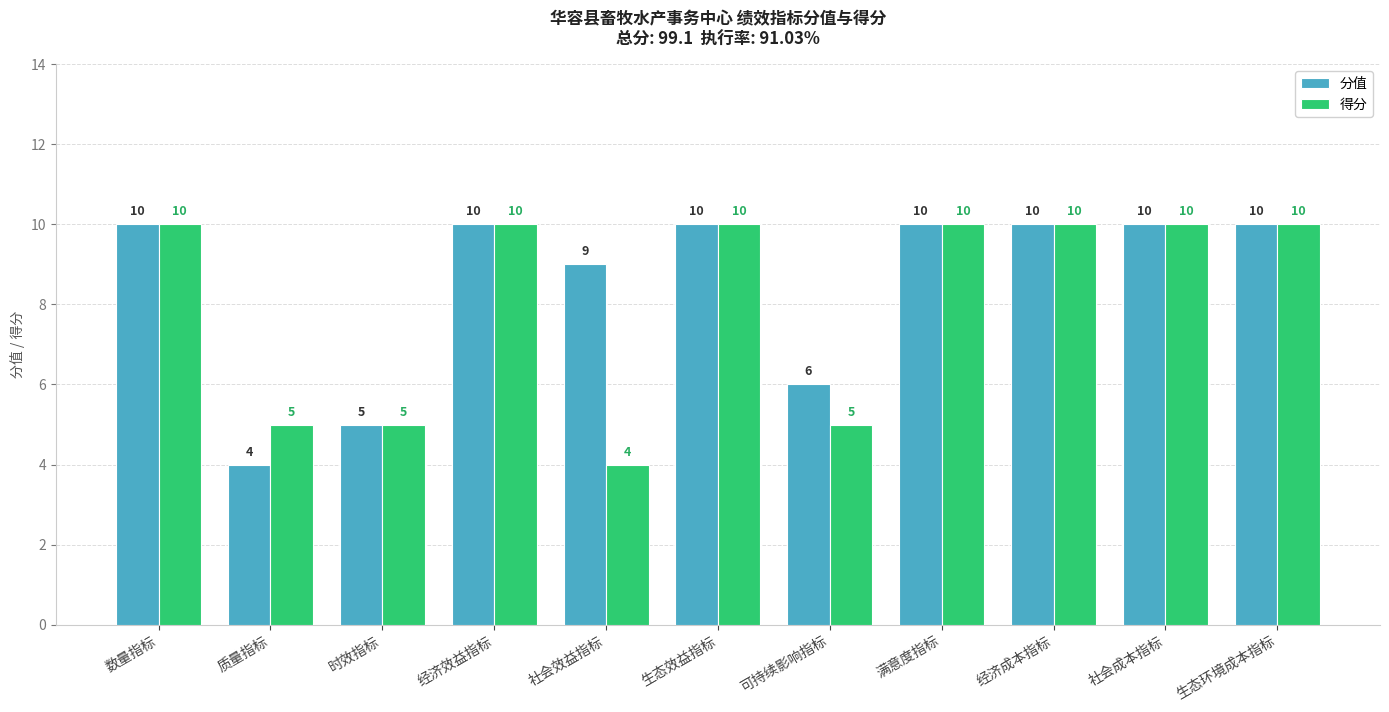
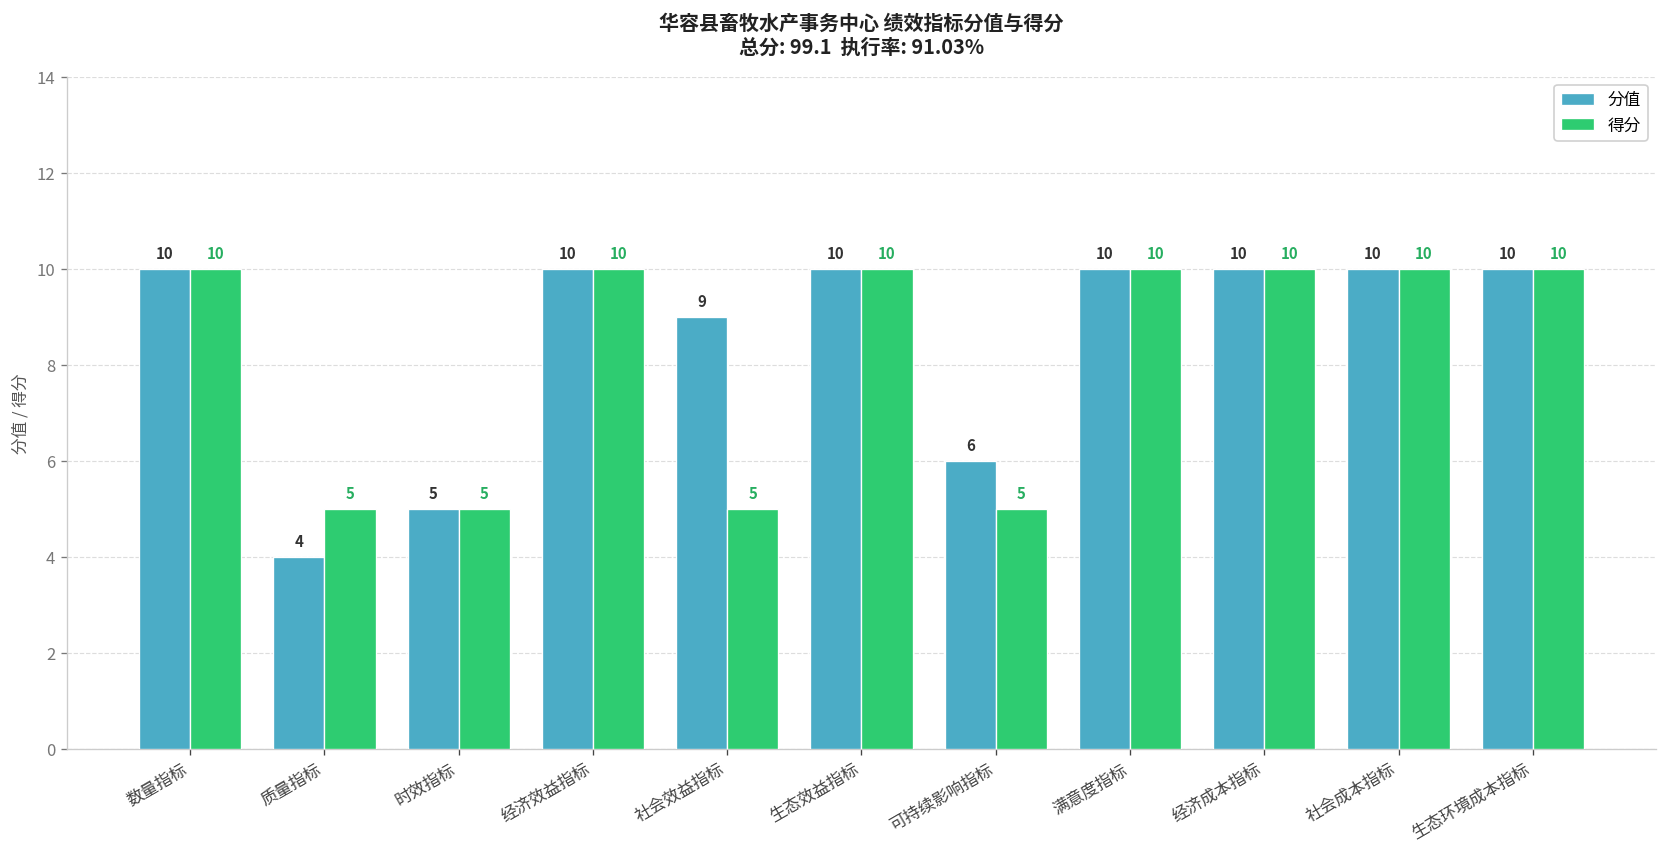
  {
    "分值": {
      "数量指标": 10,
      "质量指标": 4,
      "时效指标": 5,
      "经济效益指标": 10,
      "社会效益指标": 9,
      "生态效益指标": 10,
      "可持续影响指标": 6,
      "满意度指标": 10,
      "经济成本指标": 10,
      "社会成本指标": 10,
      "生态环境成本指标": 10
    },
    "得分": {
      "数量指标": 10,
      "质量指标": 5,
      "时效指标": 5,
      "经济效益指标": 10,
-     "社会效益指标": 4,
+     "社会效益指标": 5,
      "生态效益指标": 10,
      "可持续影响指标": 5,
      "满意度指标": 10,
      "经济成本指标": 10,
      "社会成本指标": 10,
      "生态环境成本指标": 10
    }
  }
